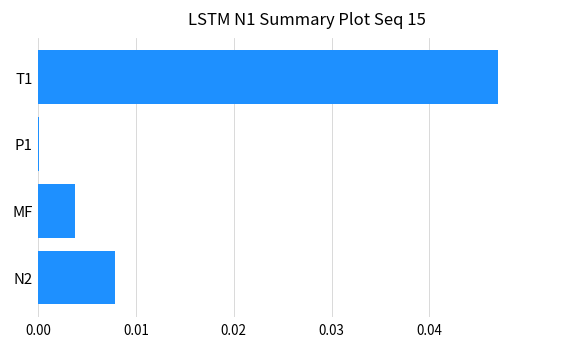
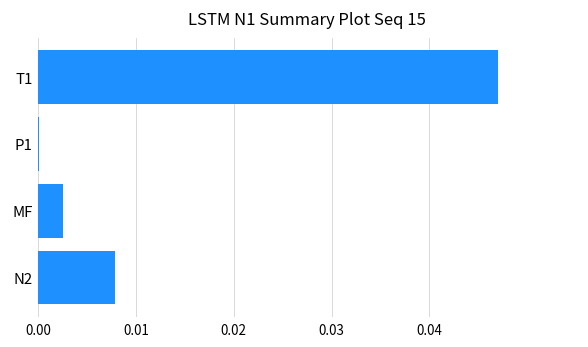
  {
    "T1": 0.047,
-   "MF": 0.004,
+   "MF": 0.003,
    "N2": 0.008
  }
